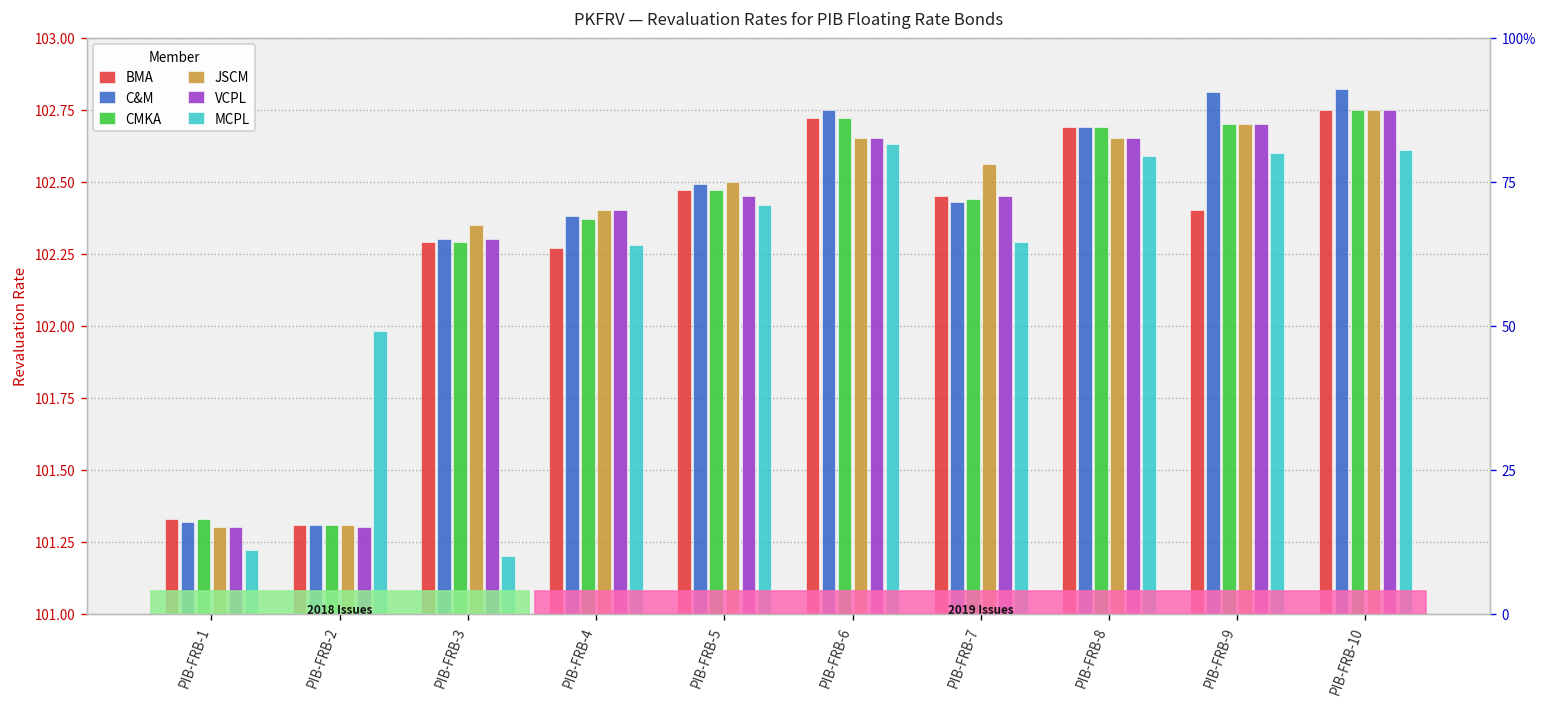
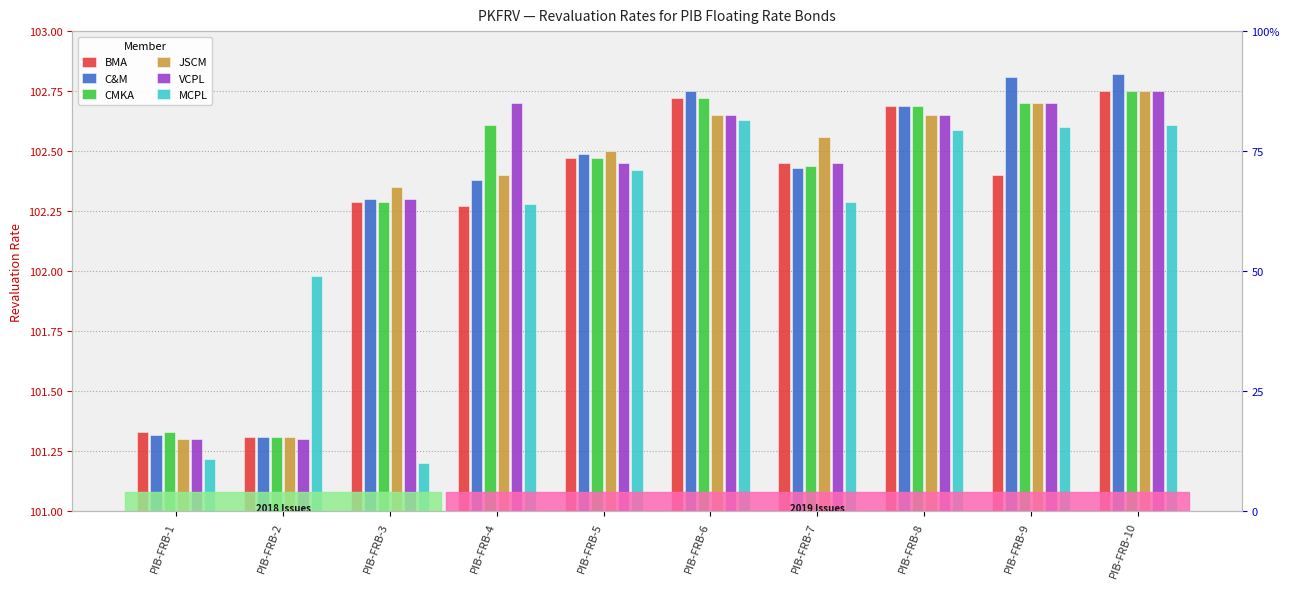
  {
    "BMA": {
      "PIB-FRB-1": 101.33,
      "PIB-FRB-2": 101.31,
      "PIB-FRB-3": 102.29,
      "PIB-FRB-4": 102.27,
      "PIB-FRB-5": 102.47,
      "PIB-FRB-6": 102.72,
      "PIB-FRB-7": 102.45,
      "PIB-FRB-8": 102.69,
      "PIB-FRB-9": 102.40,
      "PIB-FRB-10": 102.75
    },
    "C&M": {
      "PIB-FRB-1": 101.32,
      "PIB-FRB-2": 101.31,
      "PIB-FRB-3": 102.30,
      "PIB-FRB-4": 102.38,
      "PIB-FRB-5": 102.49,
      "PIB-FRB-6": 102.75,
      "PIB-FRB-7": 102.43,
      "PIB-FRB-8": 102.69,
      "PIB-FRB-9": 102.81,
      "PIB-FRB-10": 102.82
    },
    "CMKA": {
      "PIB-FRB-1": 101.33,
      "PIB-FRB-2": 101.31,
      "PIB-FRB-3": 102.29,
-     "PIB-FRB-4": 102.37,
+     "PIB-FRB-4": 102.61,
      "PIB-FRB-5": 102.47,
      "PIB-FRB-6": 102.72,
      "PIB-FRB-7": 102.44,
      "PIB-FRB-8": 102.69,
      "PIB-FRB-9": 102.70,
      "PIB-FRB-10": 102.75
    },
    "JSCM": {
      "PIB-FRB-1": 101.30,
      "PIB-FRB-2": 101.31,
      "PIB-FRB-3": 102.35,
      "PIB-FRB-4": 102.40,
      "PIB-FRB-5": 102.50,
      "PIB-FRB-6": 102.65,
      "PIB-FRB-7": 102.56,
      "PIB-FRB-8": 102.65,
      "PIB-FRB-9": 102.70,
      "PIB-FRB-10": 102.75
    },
    "VCPL": {
      "PIB-FRB-1": 101.3,
      "PIB-FRB-2": 101.3,
      "PIB-FRB-3": 102.3,
-     "PIB-FRB-4": 102.4,
+     "PIB-FRB-4": 102.7,
      "PIB-FRB-5": 102.45,
      "PIB-FRB-6": 102.65,
      "PIB-FRB-7": 102.45,
      "PIB-FRB-8": 102.65,
      "PIB-FRB-9": 102.7,
      "PIB-FRB-10": 102.75
    },
    "MCPL": {
      "PIB-FRB-1": 101.22,
      "PIB-FRB-2": 101.98,
      "PIB-FRB-3": 101.20,
      "PIB-FRB-4": 102.28,
      "PIB-FRB-5": 102.42,
      "PIB-FRB-6": 102.63,
      "PIB-FRB-7": 102.29,
      "PIB-FRB-8": 102.59,
      "PIB-FRB-9": 102.60,
      "PIB-FRB-10": 102.61
    }
  }
